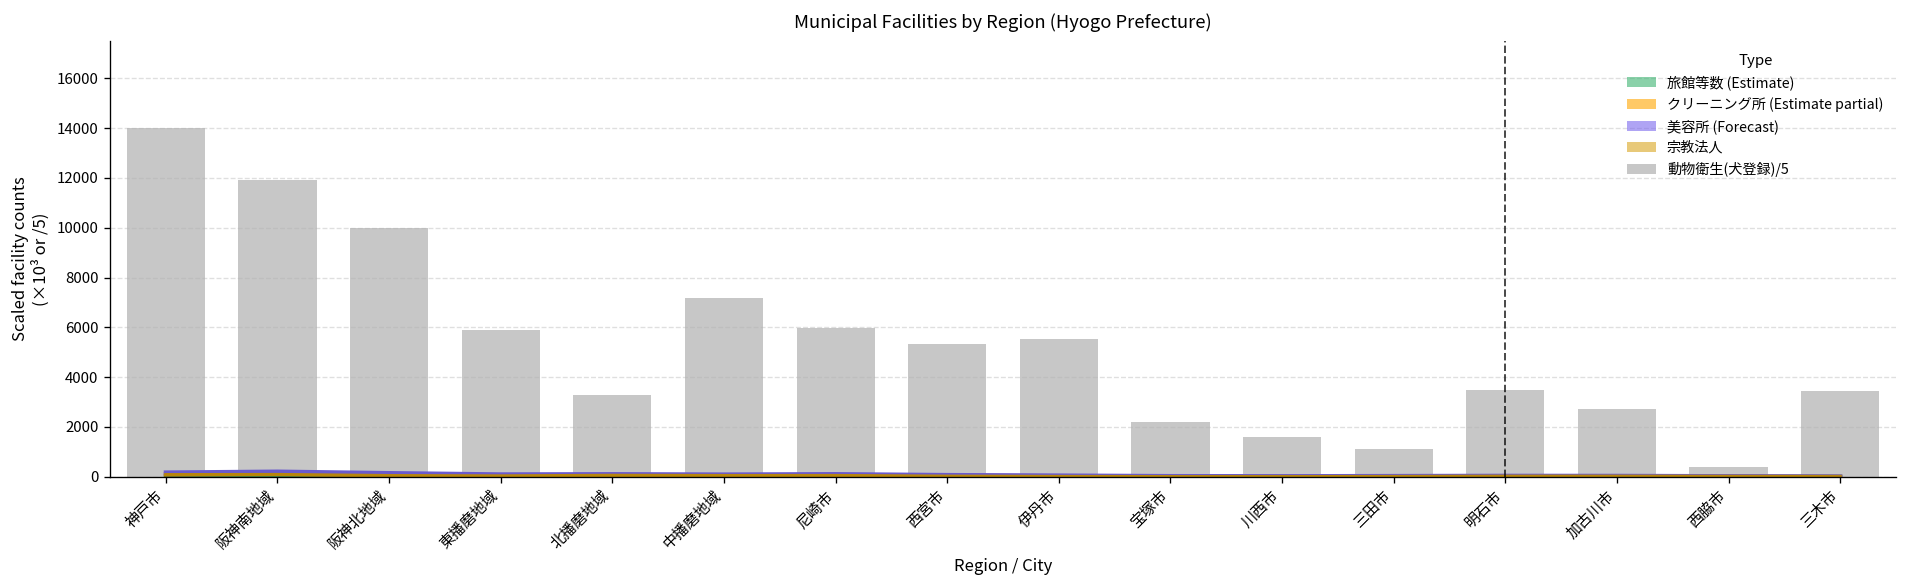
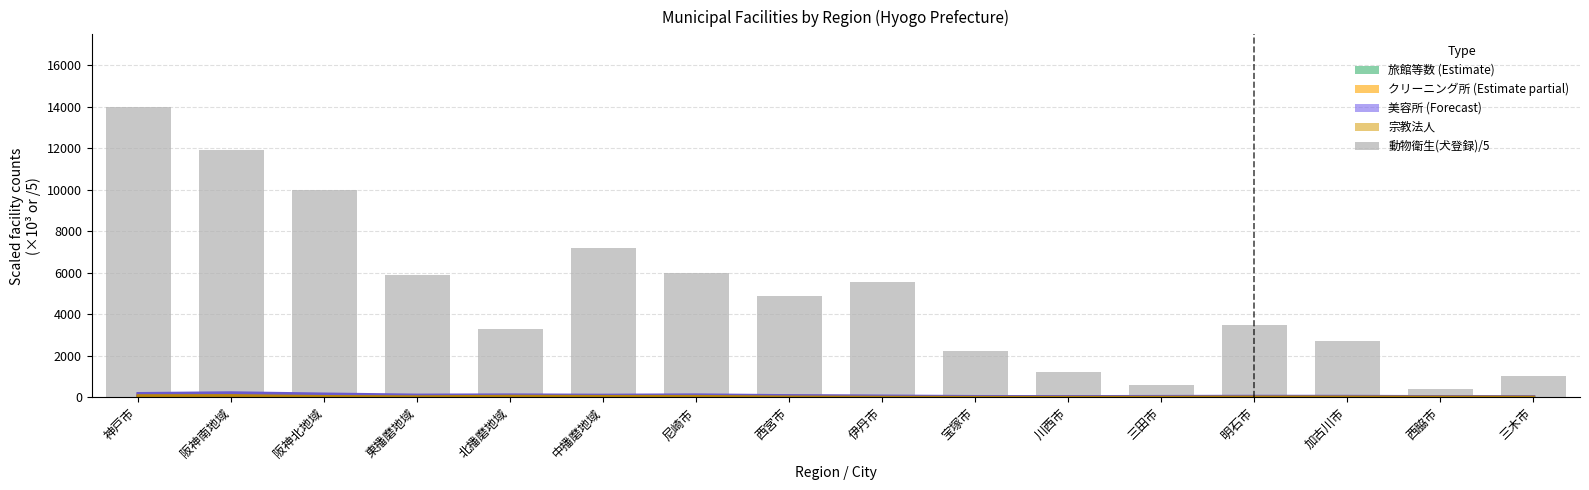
  {
    "動物衛生(犬登録)/5": {
      "神戸市": 14000,
      "阪神南地域": 11900,
      "阪神北地域": 10000,
      "東播磨地域": 5900,
      "北播磨地域": 3300,
      "中播磨地域": 7200,
      "尼崎市": 6000,
-     "西宮市": 5300,
+     "西宮市": 4900,
      "伊丹市": 5500,
      "宝塚市": 2200,
-     "川西市": 1600,
-     "三田市": 1100,
+     "川西市": 1200,
+     "三田市": 600,
      "明石市": 3500,
      "加古川市": 2700,
      "西脇市": 400,
-     "三木市": 3400
+     "三木市": 1000
    }
  }
